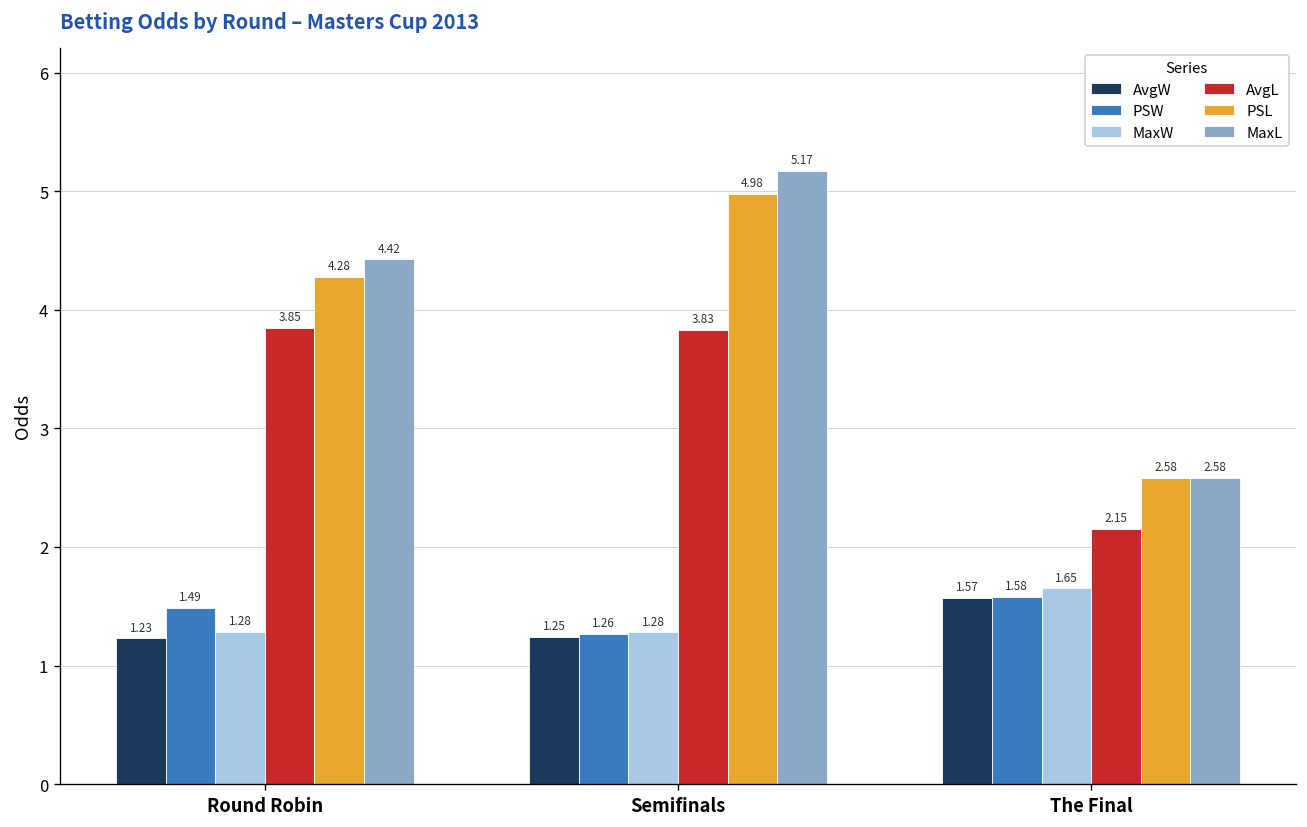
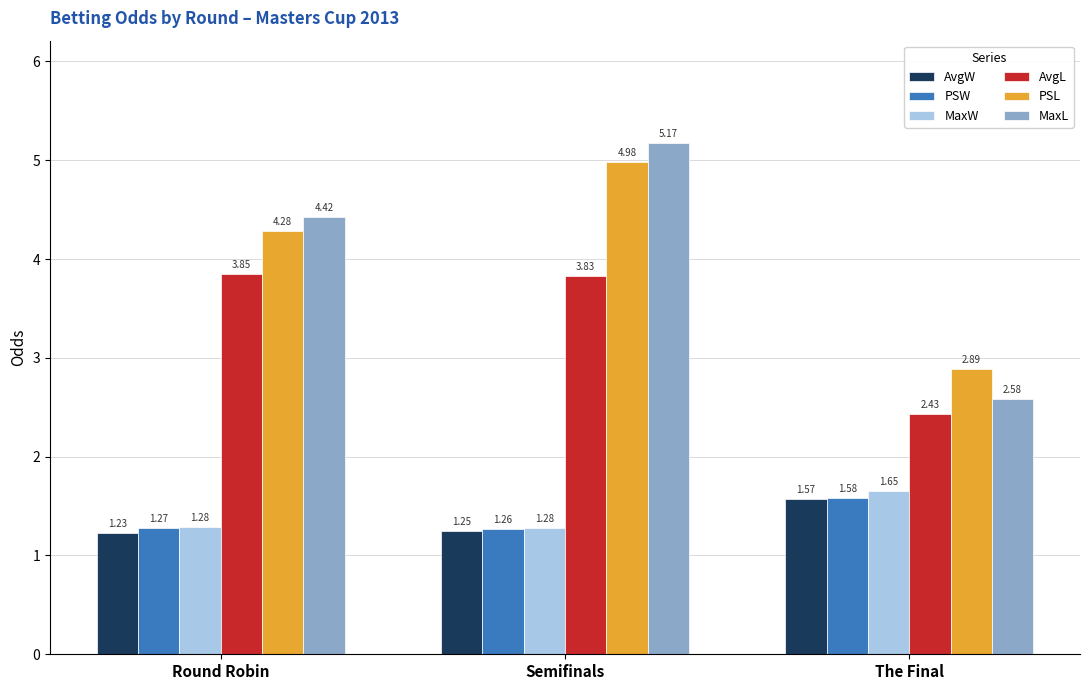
  {
    "AvgW": {
      "Round Robin": 1.23,
      "Semifinals": 1.25,
      "The Final": 1.57
    },
    "PSW": {
-     "Round Robin": 1.49,
+     "Round Robin": 1.27,
      "Semifinals": 1.26,
      "The Final": 1.58
    },
    "AvgL": {
      "Round Robin": 3.85,
      "Semifinals": 3.83,
-     "The Final": 2.15
+     "The Final": 2.43
    },
    "PSL": {
      "Round Robin": 4.28,
      "Semifinals": 4.98,
-     "The Final": 2.58
+     "The Final": 2.89
    }
  }
